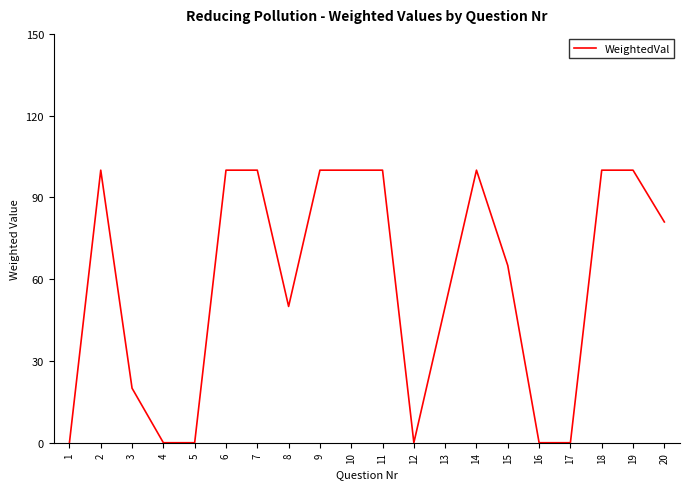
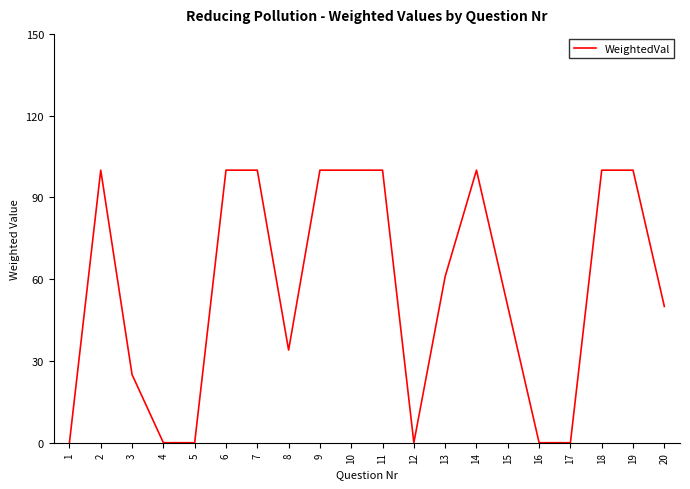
  {
    "1": 0,
    "2": 100,
-   "3": 20,
+   "3": 25,
    "4": 0,
    "5": 0,
    "6": 100,
    "7": 100,
-   "8": 50,
+   "8": 34,
    "9": 100,
    "10": 100,
    "11": 100,
    "12": 0,
-   "13": 50,
+   "13": 61,
    "14": 100,
-   "15": 65,
+   "15": 50,
    "16": 0,
    "17": 0,
    "18": 100,
    "19": 100,
-   "20": 81
+   "20": 50
  }
